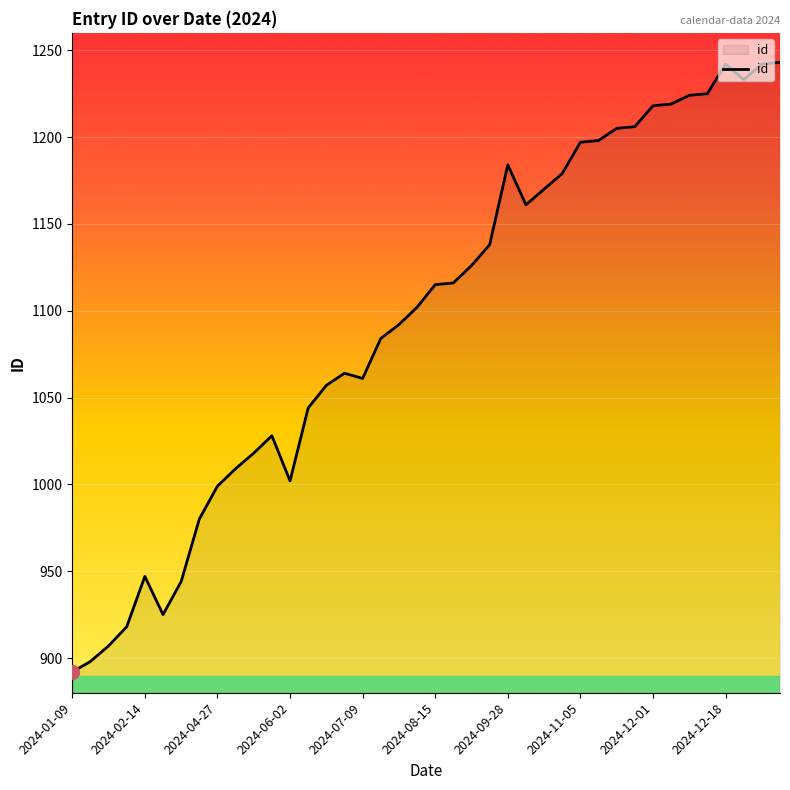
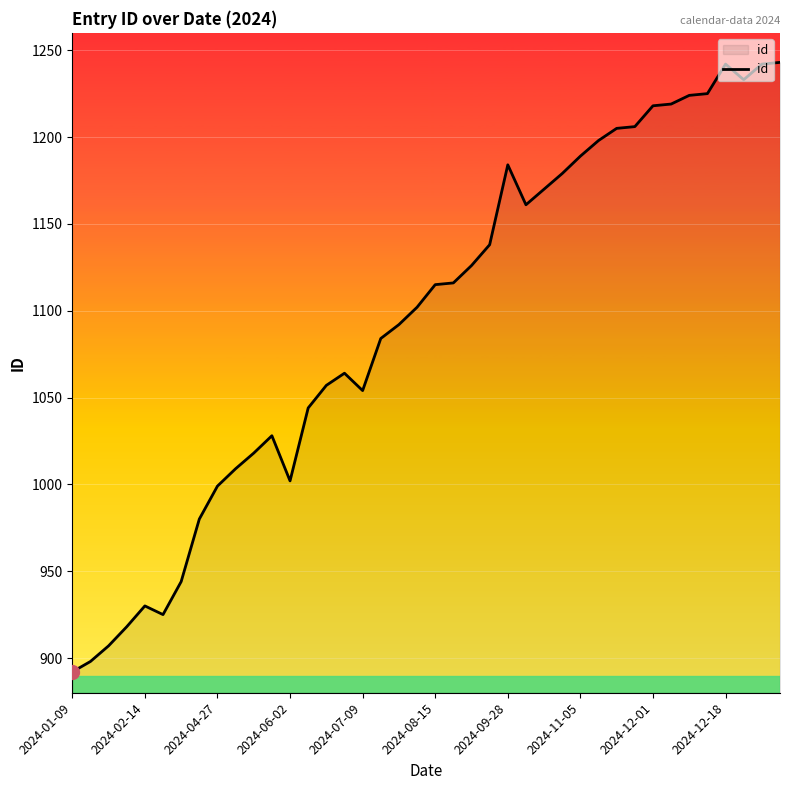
  {
    "id": {
-     "2024-02-14": 947,
+     "2024-02-14": 930,
      "2024-04-27": 999,
      "2024-06-02": 1002,
-     "2024-07-09": 1061,
+     "2024-07-09": 1054,
      "2024-08-15": 1115,
      "2024-09-28": 1184,
-     "2024-11-05": 1197
+     "2024-11-05": 1189
    }
  }
